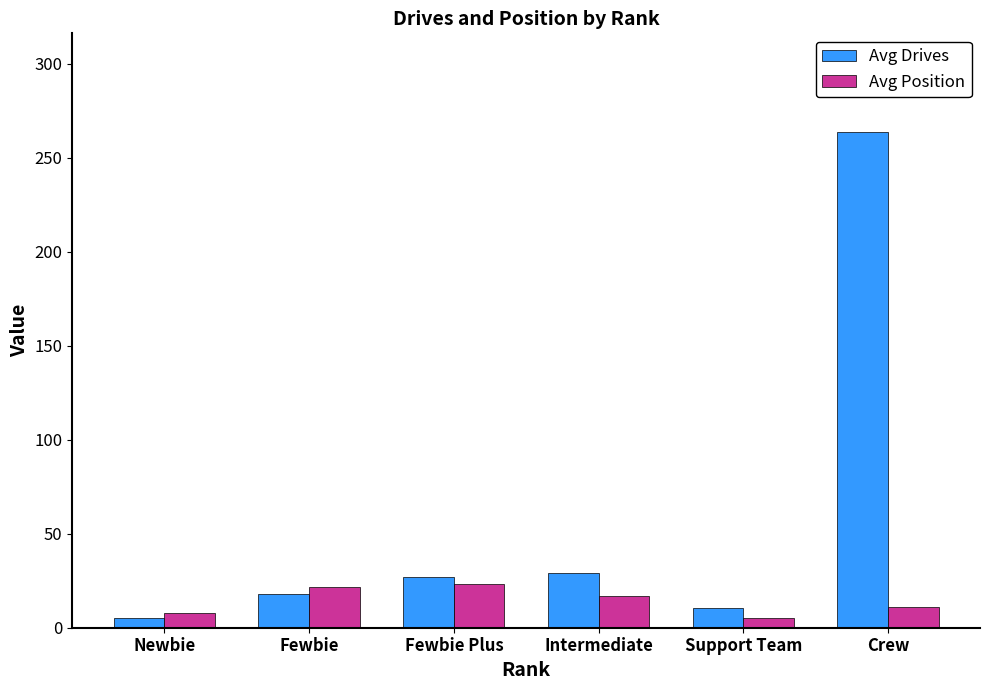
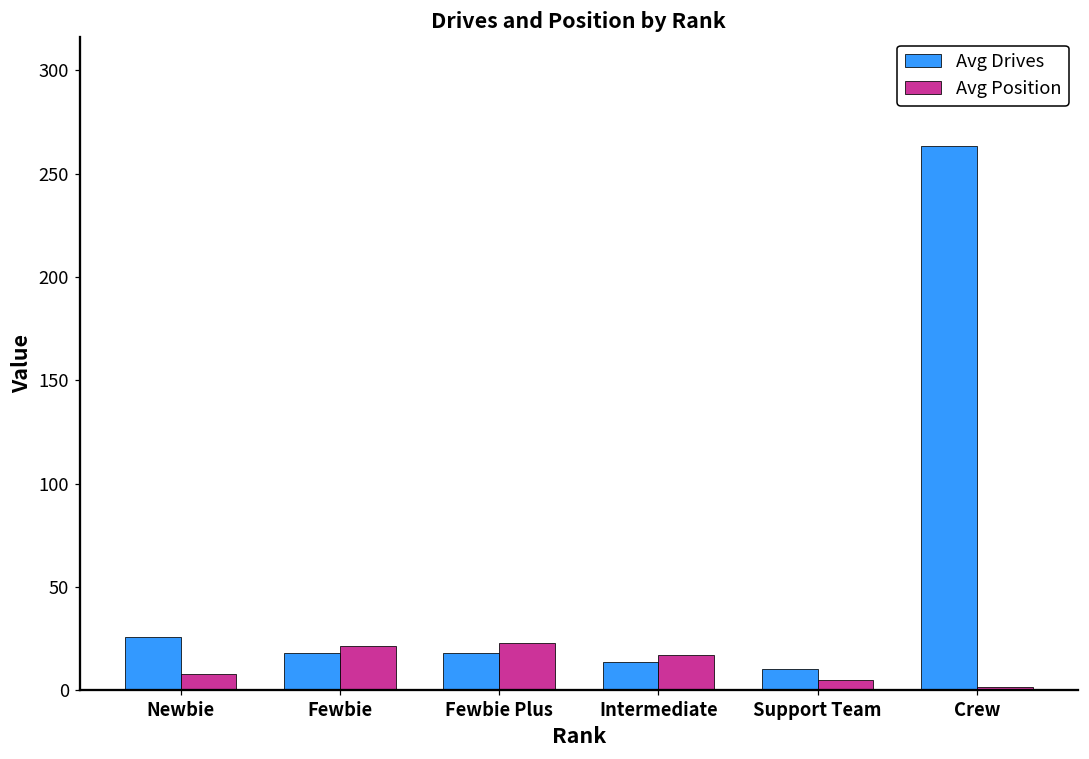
  {
    "Avg Drives": {
-     "Newbie": 5,
+     "Newbie": 26,
      "Fewbie": 18,
-     "Fewbie Plus": 27,
-     "Intermediate": 29,
+     "Fewbie Plus": 18,
+     "Intermediate": 14,
      "Support Team": 10,
      "Crew": 264
    },
    "Avg Position": {
      "Newbie": 8,
      "Fewbie": 22,
      "Fewbie Plus": 23,
      "Intermediate": 17,
      "Support Team": 5,
-     "Crew": 11
+     "Crew": 2
    }
  }
